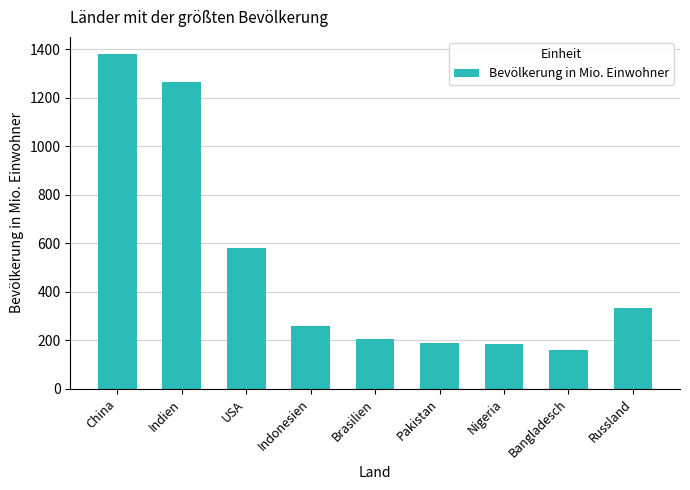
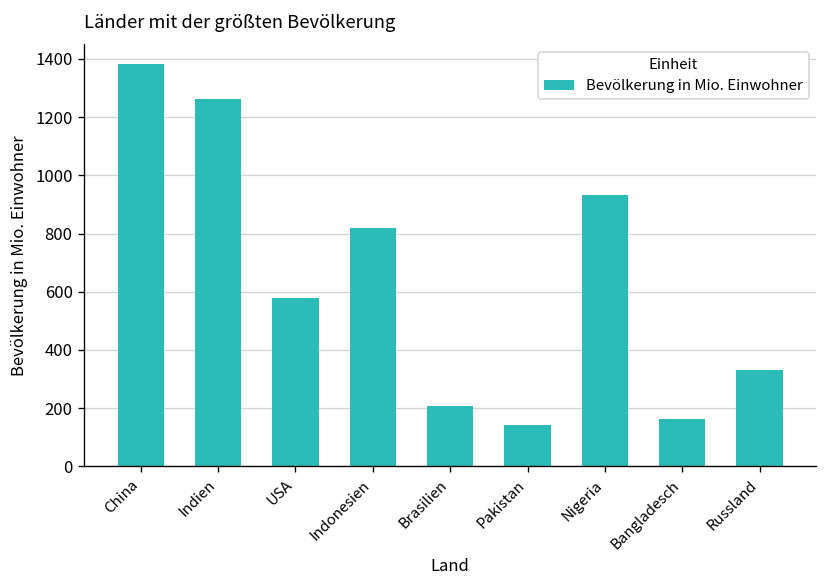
  {
    "China": 1380,
    "Indien": 1260,
    "USA": 580,
-   "Indonesien": 260,
+   "Indonesien": 820,
    "Brasilien": 210,
-   "Pakistan": 190,
-   "Nigeria": 180,
+   "Pakistan": 140,
+   "Nigeria": 930,
    "Bangladesch": 160,
    "Russland": 330
  }
